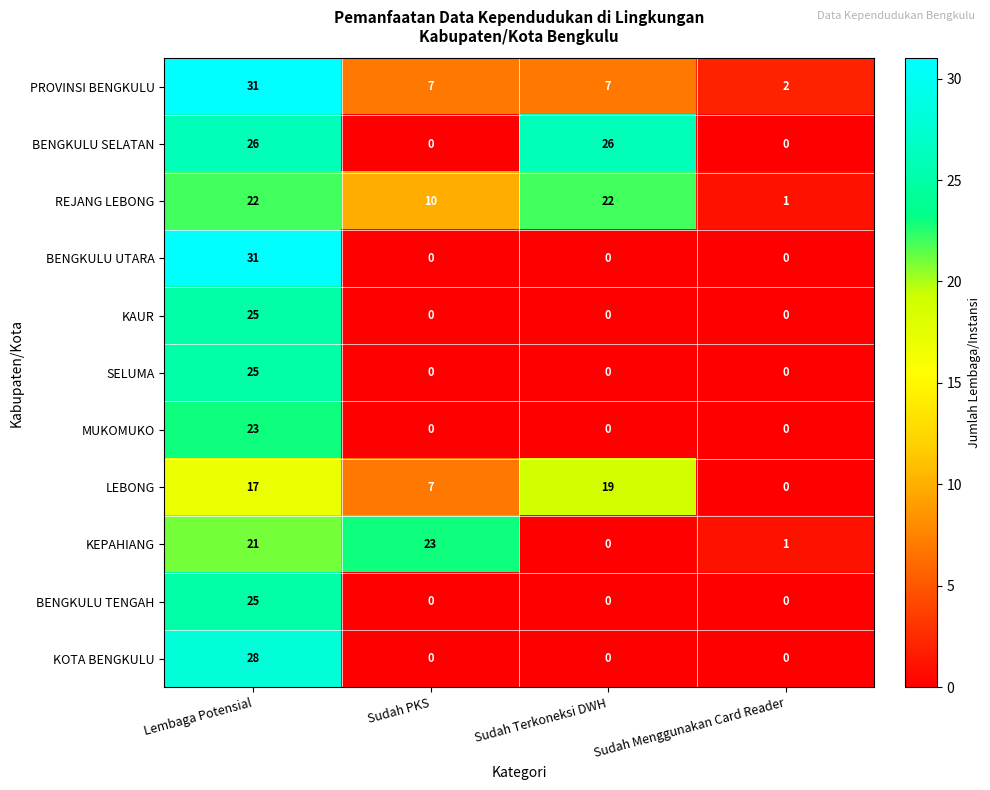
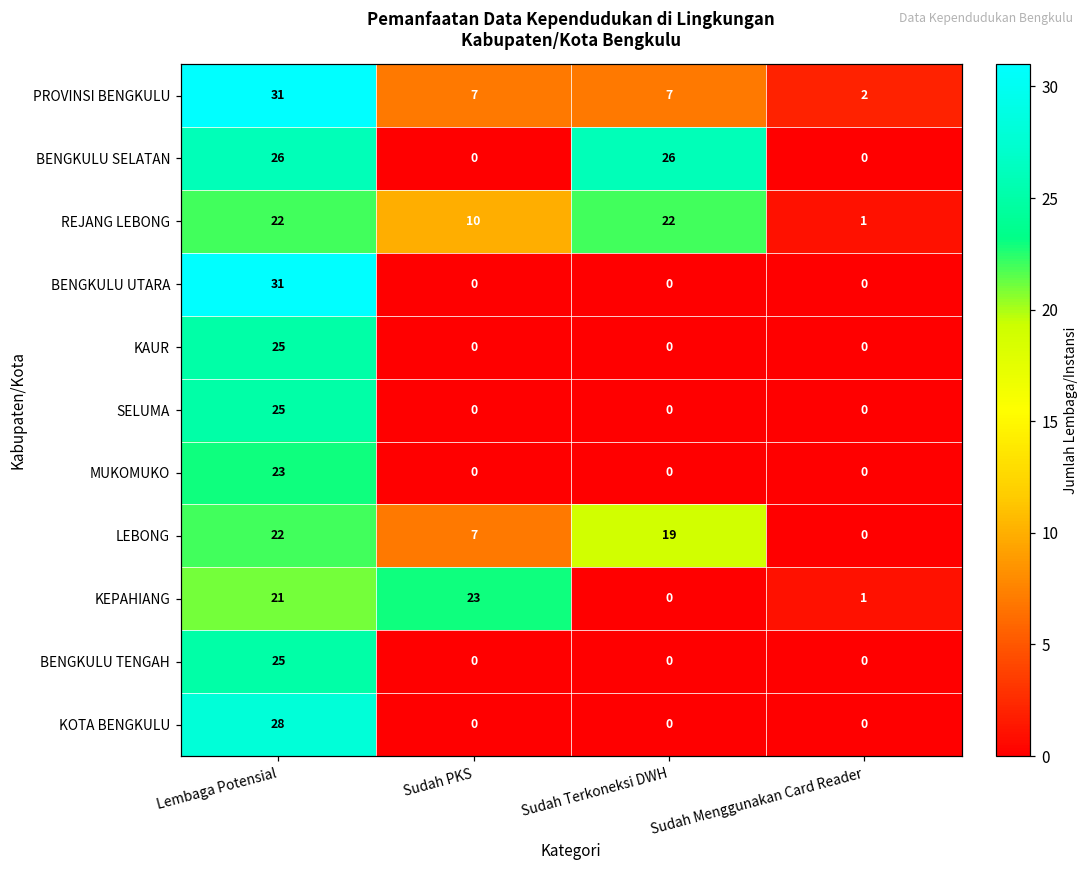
  {
    "PROVINSI BENGKULU": {
      "Lembaga Potensial": 31,
      "Sudah PKS": 7,
      "Sudah Terkoneksi DWH": 7,
      "Sudah Menggunakan Card Reader": 2
    },
    "BENGKULU SELATAN": {
      "Lembaga Potensial": 26,
      "Sudah PKS": 0,
      "Sudah Terkoneksi DWH": 26,
      "Sudah Menggunakan Card Reader": 0
    },
    "REJANG LEBONG": {
      "Lembaga Potensial": 22,
      "Sudah PKS": 10,
      "Sudah Terkoneksi DWH": 22,
      "Sudah Menggunakan Card Reader": 1
    },
    "BENGKULU UTARA": {
      "Lembaga Potensial": 31,
      "Sudah PKS": 0,
      "Sudah Terkoneksi DWH": 0,
      "Sudah Menggunakan Card Reader": 0
    },
    "KAUR": {
      "Lembaga Potensial": 25,
      "Sudah PKS": 0,
      "Sudah Terkoneksi DWH": 0,
      "Sudah Menggunakan Card Reader": 0
    },
    "SELUMA": {
      "Lembaga Potensial": 25,
      "Sudah PKS": 0,
      "Sudah Terkoneksi DWH": 0,
      "Sudah Menggunakan Card Reader": 0
    },
    "MUKOMUKO": {
      "Lembaga Potensial": 23,
      "Sudah PKS": 0,
      "Sudah Terkoneksi DWH": 0,
      "Sudah Menggunakan Card Reader": 0
    },
    "LEBONG": {
-     "Lembaga Potensial": 17,
+     "Lembaga Potensial": 22,
      "Sudah PKS": 7,
      "Sudah Terkoneksi DWH": 19,
      "Sudah Menggunakan Card Reader": 0
    },
    "KEPAHIANG": {
      "Lembaga Potensial": 21,
      "Sudah PKS": 23,
      "Sudah Terkoneksi DWH": 0,
      "Sudah Menggunakan Card Reader": 1
    },
    "BENGKULU TENGAH": {
      "Lembaga Potensial": 25,
      "Sudah PKS": 0,
      "Sudah Terkoneksi DWH": 0,
      "Sudah Menggunakan Card Reader": 0
    },
    "KOTA BENGKULU": {
      "Lembaga Potensial": 28,
      "Sudah PKS": 0,
      "Sudah Terkoneksi DWH": 0,
      "Sudah Menggunakan Card Reader": 0
    }
  }
